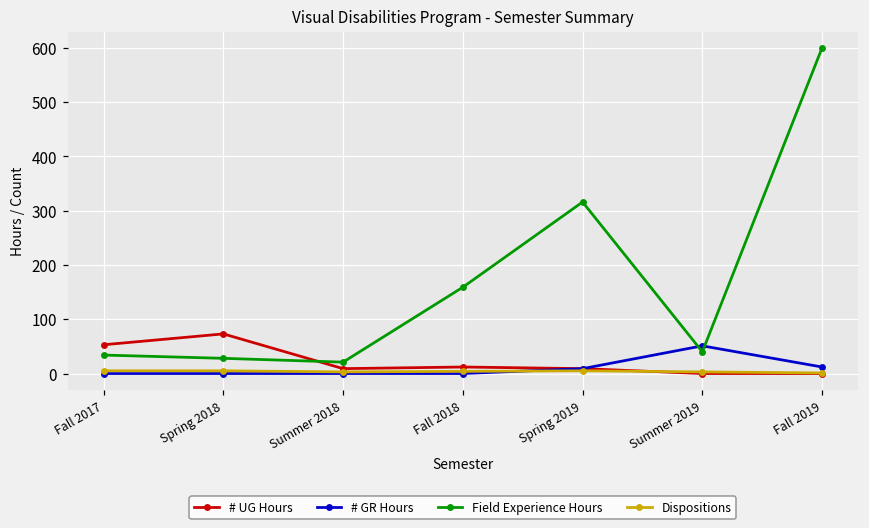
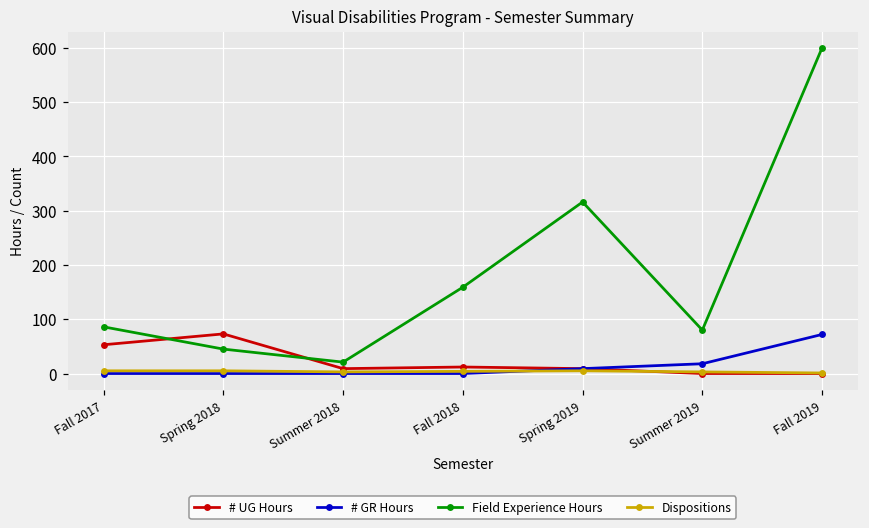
  {
    "# UG Hours": {
      "Fall 2017": 50,
      "Spring 2018": 70,
      "Summer 2018": 10,
      "Fall 2018": 10
    },
    "# GR Hours": {
-     "Summer 2019": 50,
-     "Fall 2019": 10
+     "Summer 2019": 20,
+     "Fall 2019": 70
    },
    "Field Experience Hours": {
-     "Fall 2017": 30,
-     "Spring 2018": 30,
+     "Fall 2017": 90,
+     "Spring 2018": 50,
      "Summer 2018": 20,
      "Fall 2018": 160,
      "Spring 2019": 320,
-     "Summer 2019": 40,
+     "Summer 2019": 80,
      "Fall 2019": 600
    }
  }
